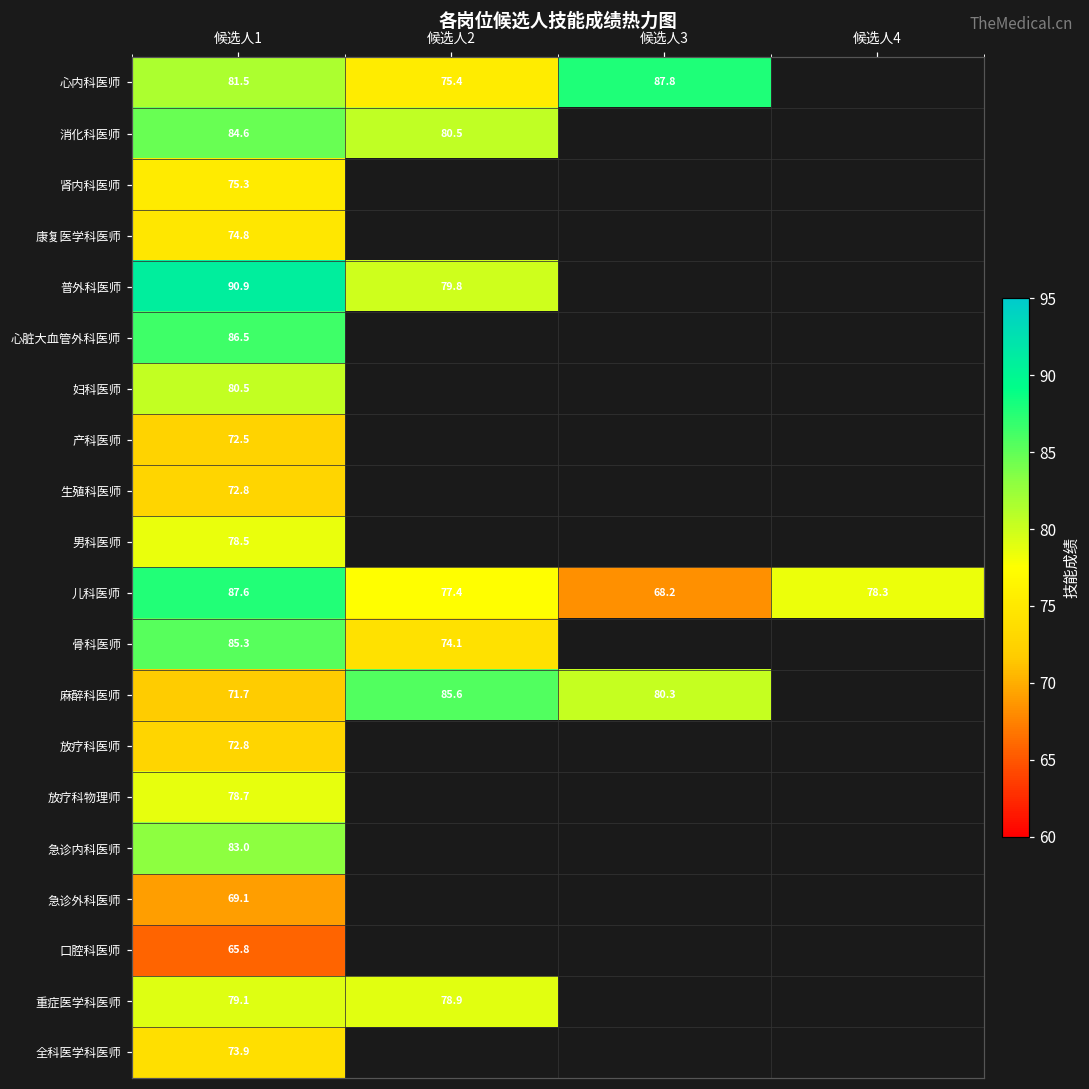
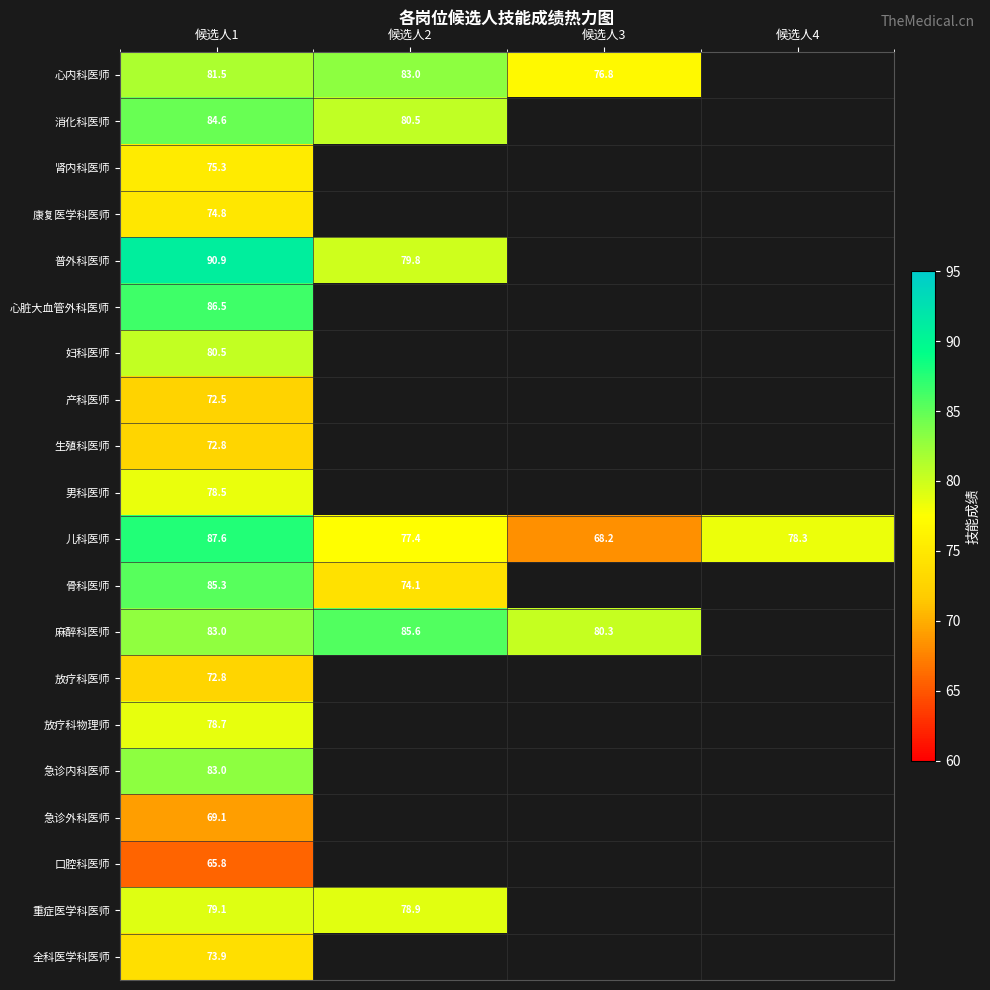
  {
    "心内科医师": {
      "候选人1": 81.5,
-     "候选人2": 75.4,
-     "候选人3": 87.8
+     "候选人2": 83.0,
+     "候选人3": 76.8
    },
    "消化科医师": {
      "候选人1": 84.6,
      "候选人2": 80.5
    },
    "肾内科医师": {
      "候选人1": 75.3
    },
    "康复医学科医师": {
      "候选人1": 74.8
    },
    "普外科医师": {
      "候选人1": 90.9,
      "候选人2": 79.8
    },
    "心脏大血管外科医师": {
      "候选人1": 86.5
    },
    "妇科医师": {
      "候选人1": 80.5
    },
    "产科医师": {
      "候选人1": 72.5
    },
    "生殖科医师": {
      "候选人1": 72.8
    },
    "男科医师": {
      "候选人1": 78.5
    },
    "儿科医师": {
      "候选人1": 87.6,
      "候选人2": 77.4,
      "候选人3": 68.2,
      "候选人4": 78.3
    },
    "骨科医师": {
      "候选人1": 85.3,
      "候选人2": 74.1
    },
    "麻醉科医师": {
-     "候选人1": 71.7,
+     "候选人1": 83.0,
      "候选人2": 85.6,
      "候选人3": 80.3
    },
    "放疗科医师": {
      "候选人1": 72.8
    },
    "放疗科物理师": {
      "候选人1": 78.7
    },
    "急诊内科医师": {
      "候选人1": 83.0
    },
    "急诊外科医师": {
      "候选人1": 69.1
    },
    "口腔科医师": {
      "候选人1": 65.8
    },
    "重症医学科医师": {
      "候选人1": 79.1,
      "候选人2": 78.9
    },
    "全科医学科医师": {
      "候选人1": 73.9
    }
  }
